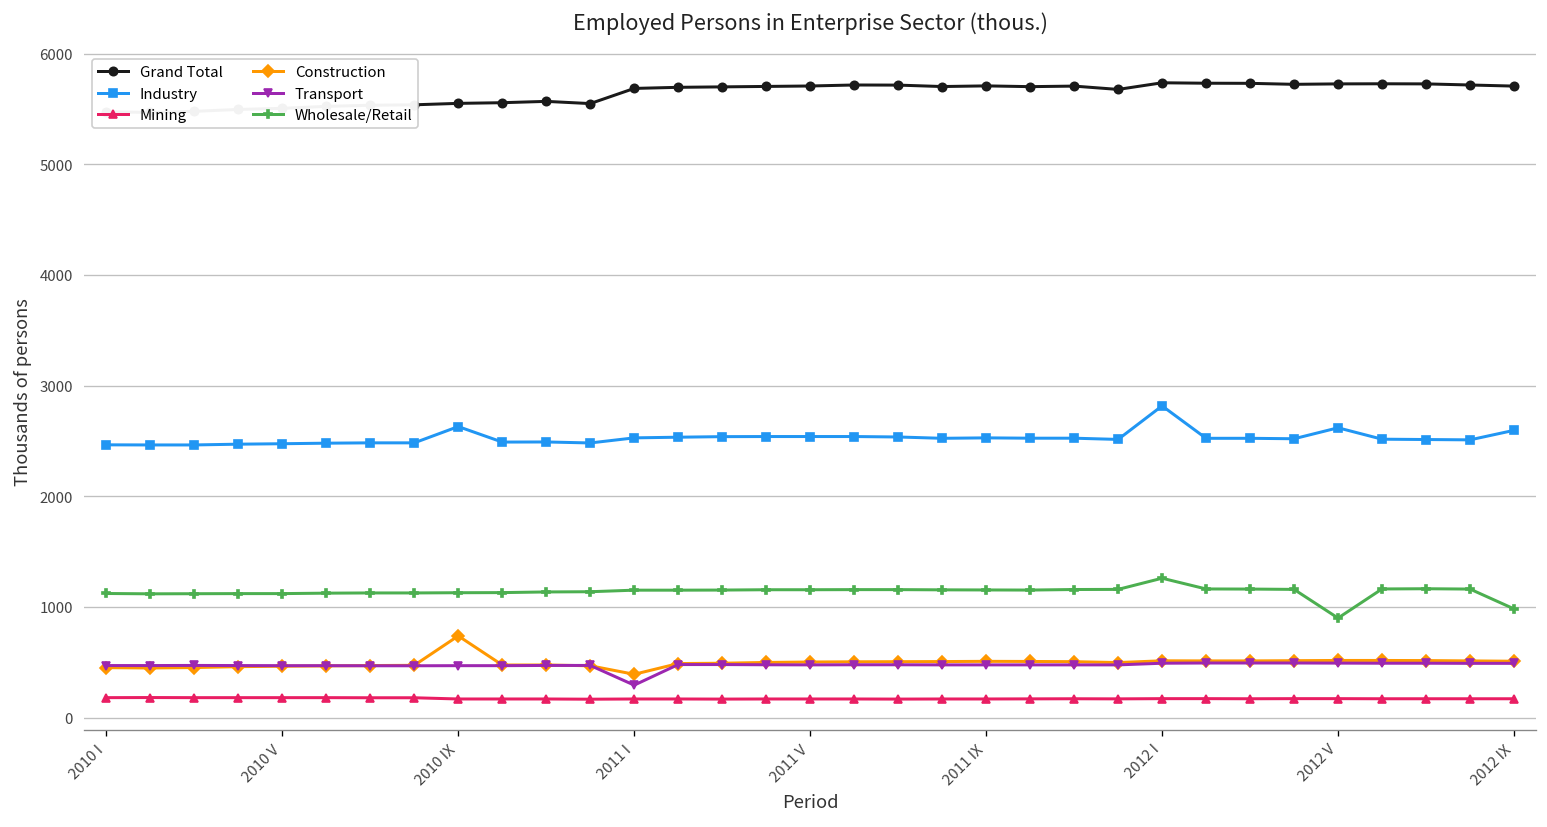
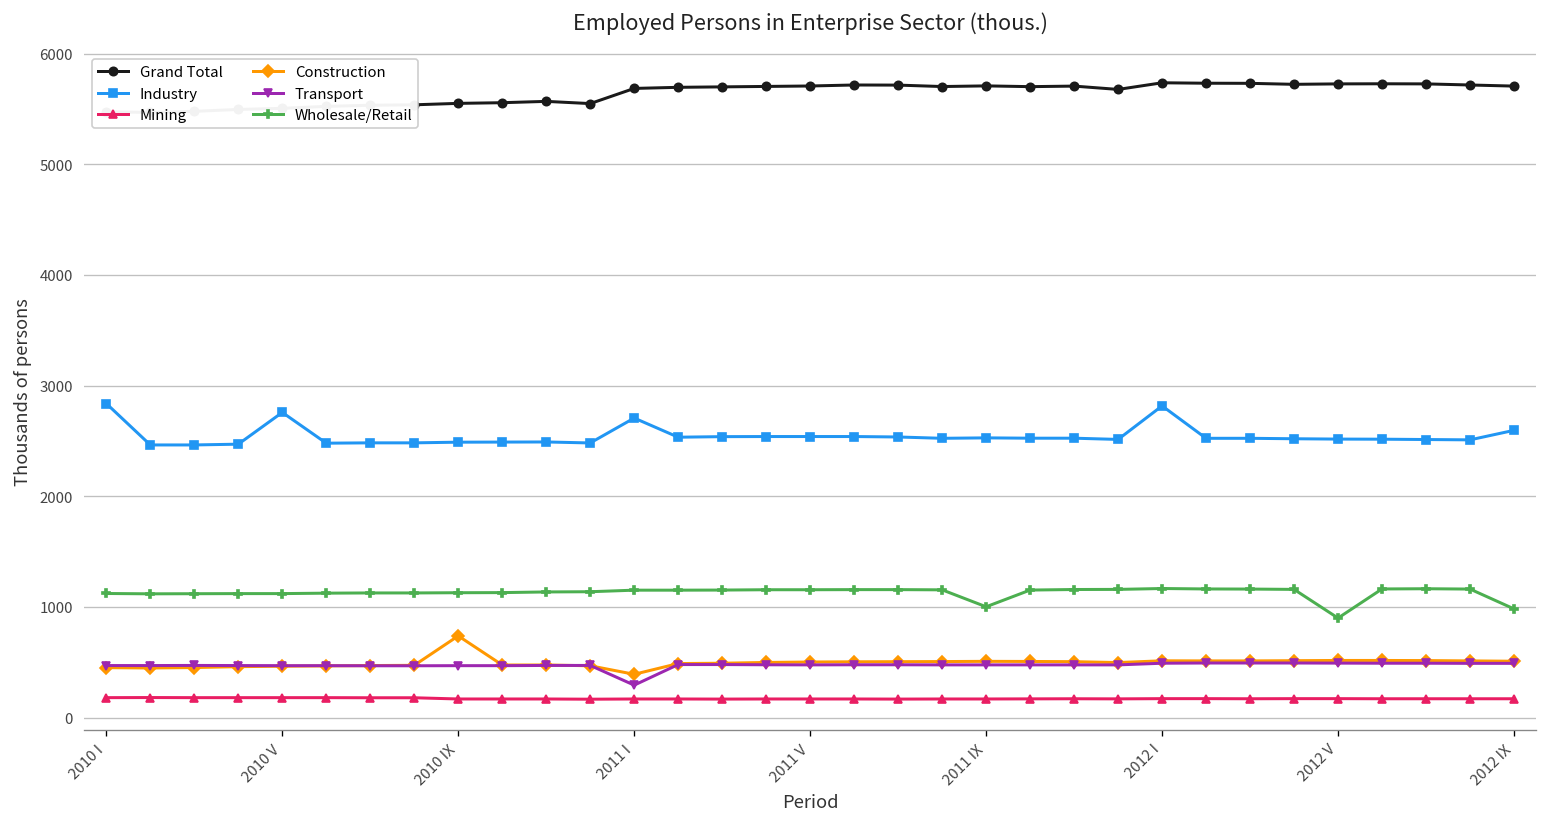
  {
    "Grand Total": {
      "2010 IX": 5600,
      "2011 I": 5700,
      "2011 V": 5700,
      "2011 IX": 5700,
      "2012 I": 5700,
      "2012 V": 5700,
      "2012 IX": 5700
    },
    "Industry": {
-     "2010 I": 2500,
-     "2010 V": 2500,
-     "2010 IX": 2600,
-     "2011 I": 2500,
+     "2010 I": 2800,
+     "2010 V": 2800,
+     "2010 IX": 2500,
+     "2011 I": 2700,
      "2011 V": 2500,
      "2011 IX": 2500,
      "2012 I": 2800,
-     "2012 V": 2600,
+     "2012 V": 2500,
      "2012 IX": 2600
    },
    "Mining": {
      "2010 I": 200,
      "2010 V": 200,
      "2010 IX": 200,
      "2011 I": 200,
      "2011 V": 200,
      "2011 IX": 200,
      "2012 I": 200,
      "2012 V": 200,
      "2012 IX": 200
    },
    "Construction": {
      "2010 IX": 700,
      "2011 I": 400,
      "2011 IX": 500
    },
    "Transport": {
      "2010 IX": 500,
      "2011 I": 300,
      "2011 IX": 500
    },
    "Wholesale/Retail": {
      "2010 I": 1100,
      "2010 V": 1100,
      "2010 IX": 1100,
      "2011 I": 1200,
      "2011 V": 1200,
-     "2011 IX": 1200,
-     "2012 I": 1300,
+     "2011 IX": 1000,
+     "2012 I": 1200,
      "2012 V": 900,
      "2012 IX": 1000
    }
  }
